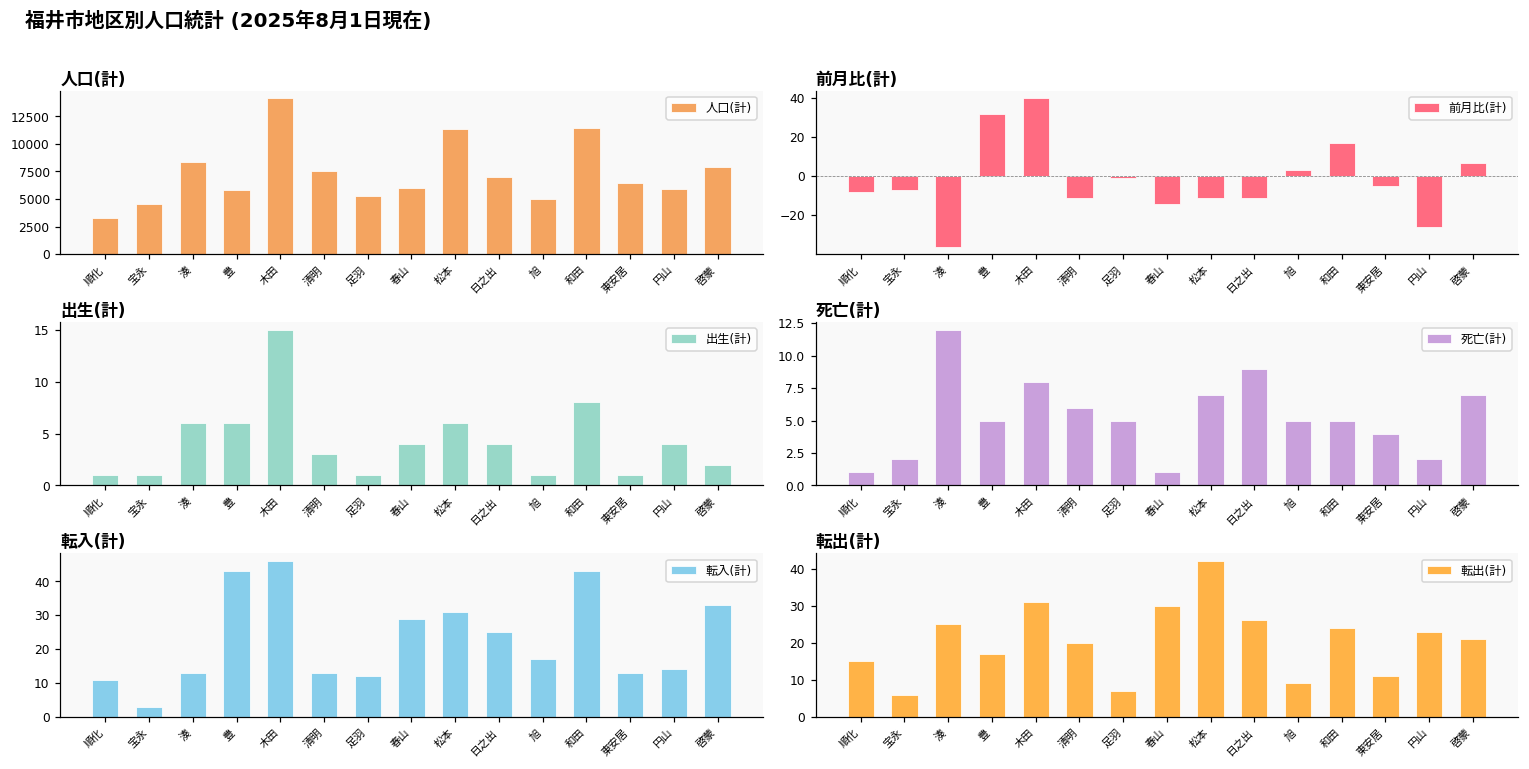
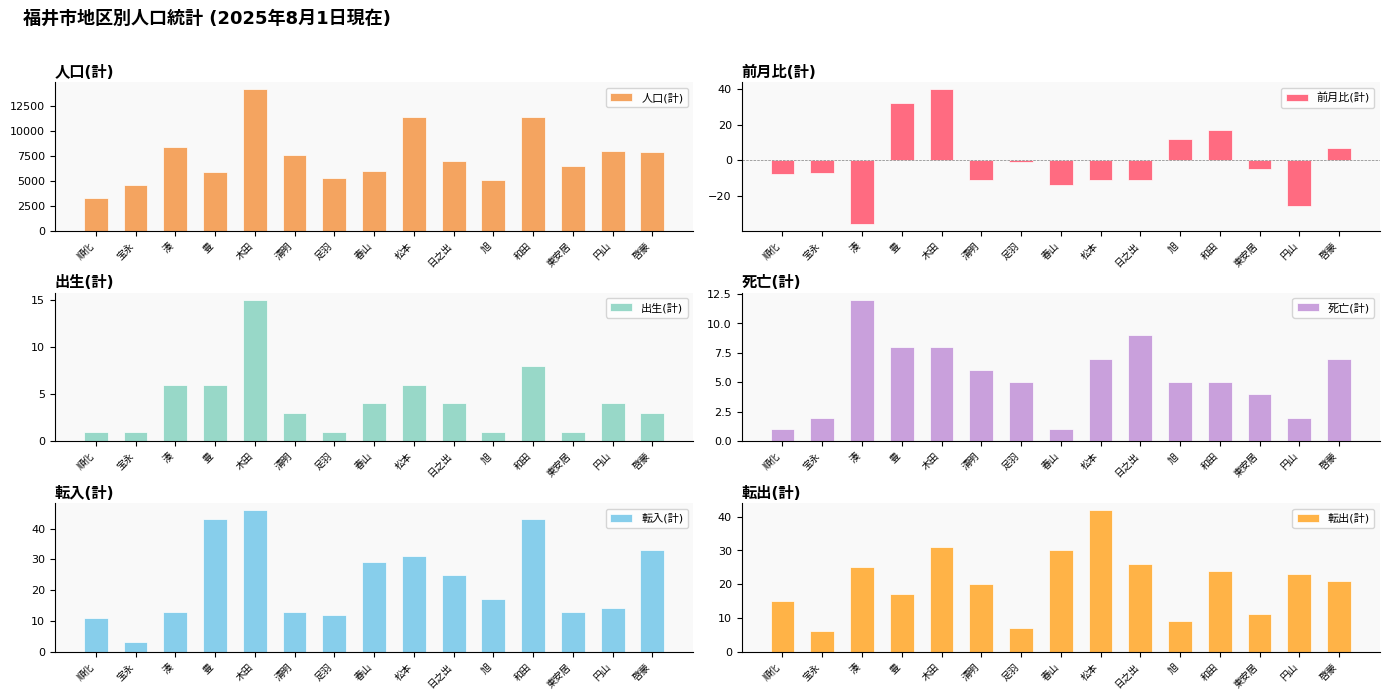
  {
    "人口(計)": {
      "順化": 3300,
      "宝永": 4600,
      "湊": 8400,
      "豊": 5900,
      "木田": 14100,
      "清明": 7500,
      "足羽": 5300,
      "春山": 6000,
      "松本": 11300,
      "日之出": 7000,
      "旭": 5000,
      "和田": 11400,
      "東安居": 6500,
-     "円山": 5900,
+     "円山": 8000,
      "啓蒙": 7900
    },
    "前月比(計)": {
      "順化": -8,
      "宝永": -7,
      "湊": -36,
      "豊": 32,
      "木田": 40,
      "清明": -11,
      "春山": -14,
      "松本": -11,
      "日之出": -11,
-     "旭": 3,
+     "旭": 12,
      "和田": 17,
      "東安居": -5,
      "円山": -26,
      "啓蒙": 7
    },
    "出生(計)": {
      "順化": 1,
      "宝永": 1,
      "湊": 6,
      "豊": 6,
      "木田": 15,
      "清明": 3,
      "足羽": 1,
      "春山": 4,
      "松本": 6,
      "日之出": 4,
      "旭": 1,
      "和田": 8,
      "東安居": 1,
      "円山": 4,
-     "啓蒙": 2
+     "啓蒙": 3
    },
    "死亡(計)": {
      "順化": 1,
      "宝永": 2,
      "湊": 12,
-     "豊": 5,
+     "豊": 8,
      "木田": 8,
      "清明": 6,
      "足羽": 5,
      "春山": 1,
      "松本": 7,
      "日之出": 9,
      "旭": 5,
      "和田": 5,
      "東安居": 4,
      "円山": 2,
      "啓蒙": 7
    },
    "転入(計)": {
      "順化": 11,
      "宝永": 3,
      "湊": 13,
      "豊": 43,
      "木田": 46,
      "清明": 13,
      "足羽": 12,
      "春山": 29,
      "松本": 31,
      "日之出": 25,
      "旭": 17,
      "和田": 43,
      "東安居": 13,
      "円山": 14,
      "啓蒙": 33
    },
    "転出(計)": {
      "順化": 15,
      "宝永": 6,
      "湊": 25,
      "豊": 17,
      "木田": 31,
      "清明": 20,
      "足羽": 7,
      "春山": 30,
      "松本": 42,
      "日之出": 26,
      "旭": 9,
      "和田": 24,
      "東安居": 11,
      "円山": 23,
      "啓蒙": 21
    }
  }
